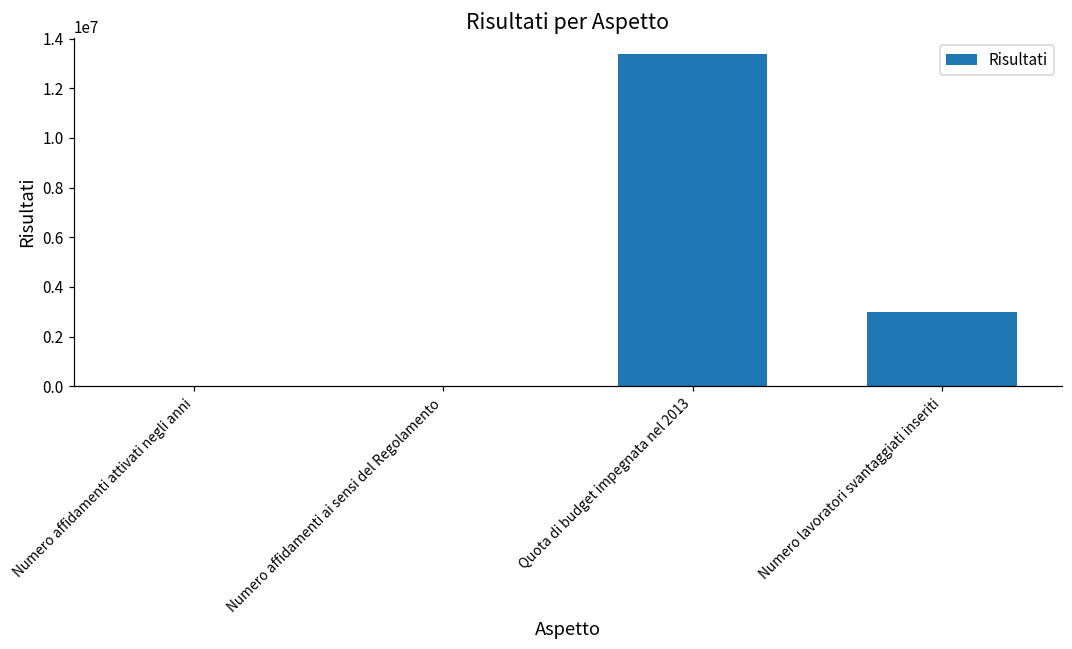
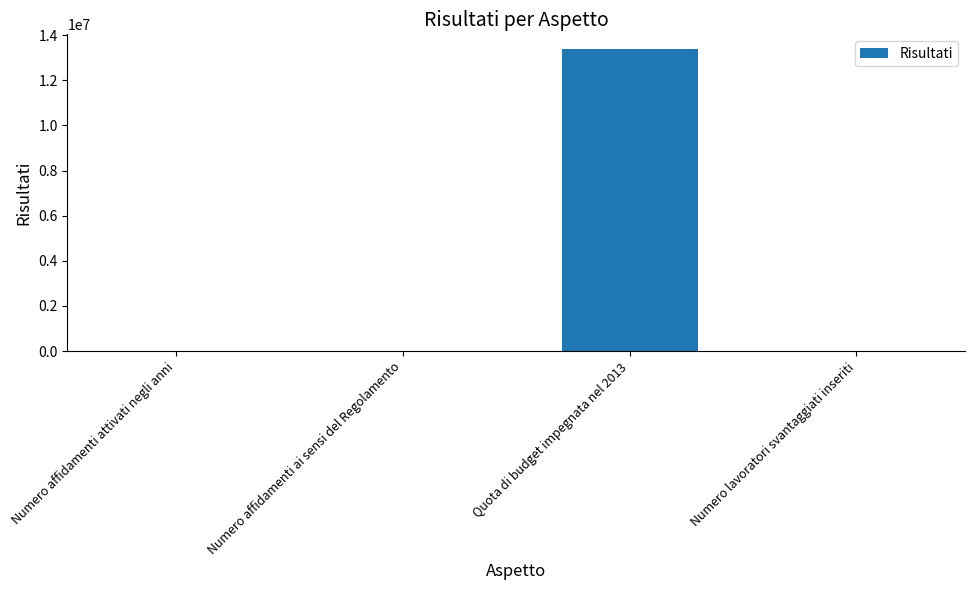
  {
    "Quota di budget impegnata nel 2013": 13400000,
-   "Numero lavoratori svantaggiati inseriti": 3000000
+   "Numero lavoratori svantaggiati inseriti": 0
  }
